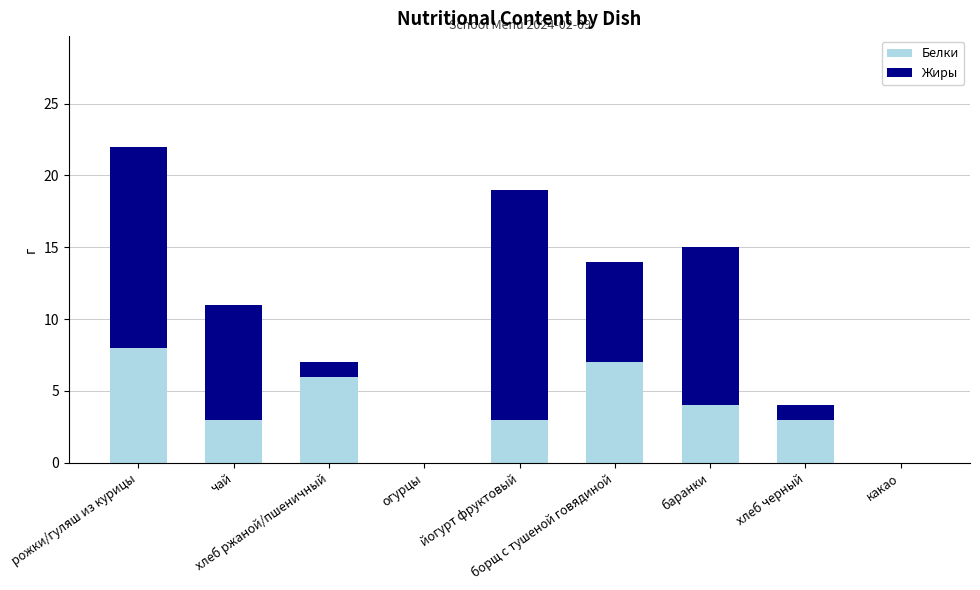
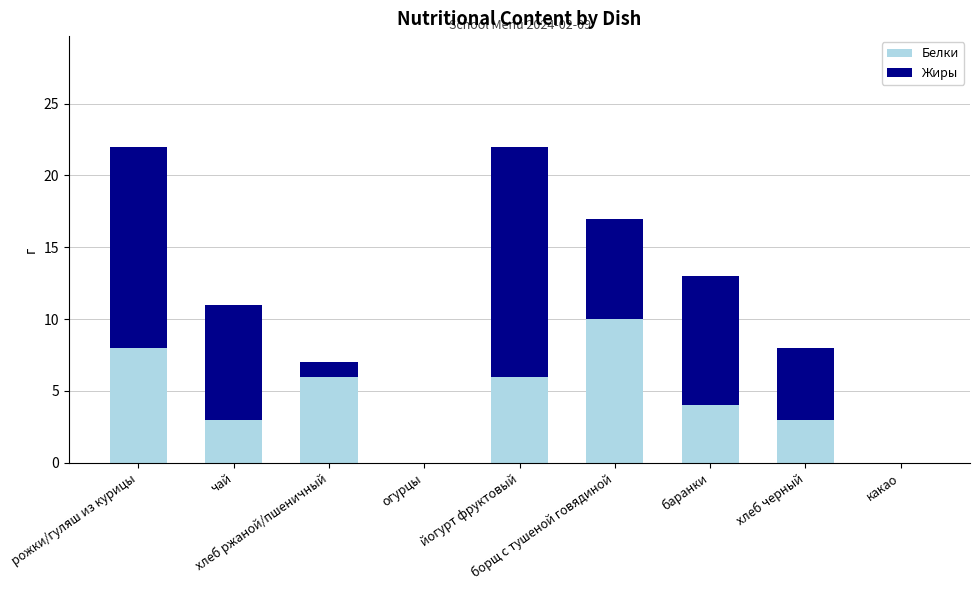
  {
    "Белки": {
      "рожки/гуляш из курицы": 8,
      "чай": 3,
      "хлеб ржаной/пшеничный": 6,
      "огурцы": 0,
-     "йогурт фруктовый": 3,
-     "борщ с тушеной говядиной": 7,
+     "йогурт фруктовый": 6,
+     "борщ с тушеной говядиной": 10,
      "баранки": 4,
      "хлеб черный": 3,
      "какао": 0
    },
    "Жиры": {
      "рожки/гуляш из курицы": 14,
      "чай": 8,
      "хлеб ржаной/пшеничный": 1,
      "огурцы": 0,
      "йогурт фруктовый": 16,
      "борщ с тушеной говядиной": 7,
-     "баранки": 11,
-     "хлеб черный": 1,
+     "баранки": 9,
+     "хлеб черный": 5,
      "какао": 0
    }
  }
